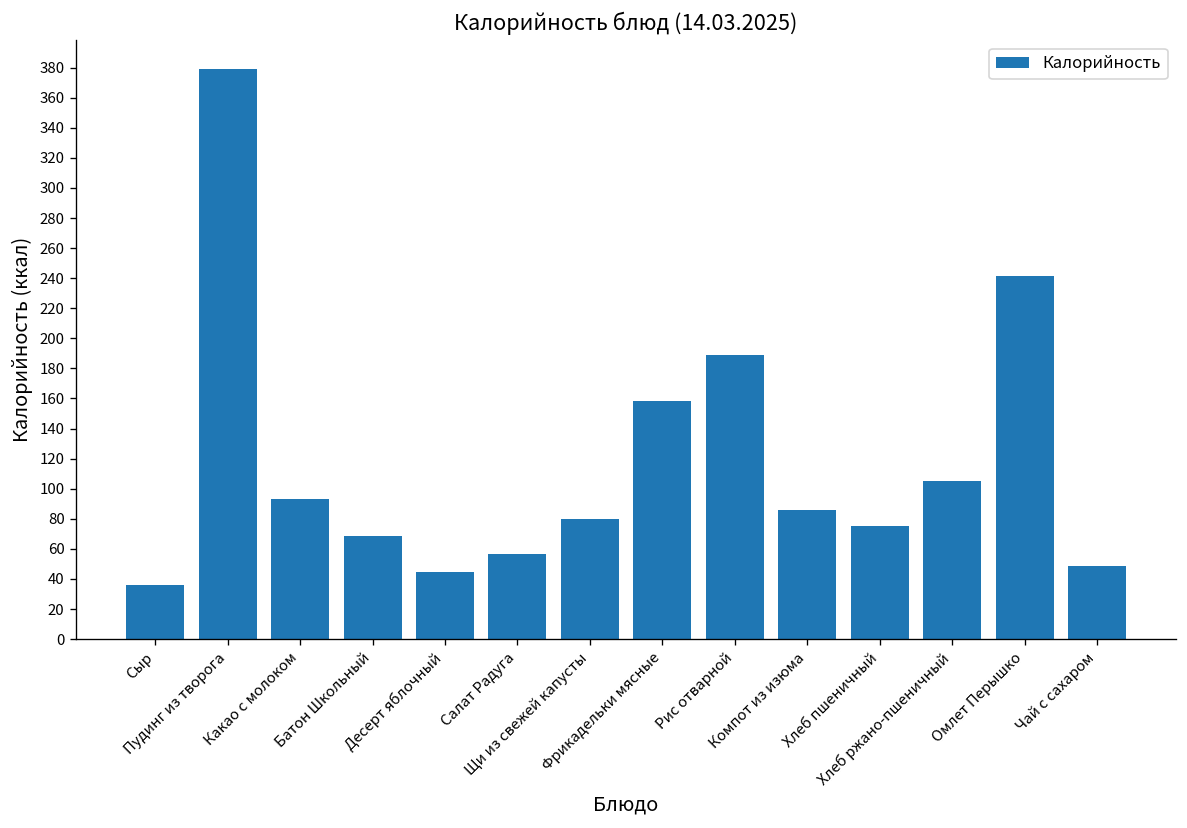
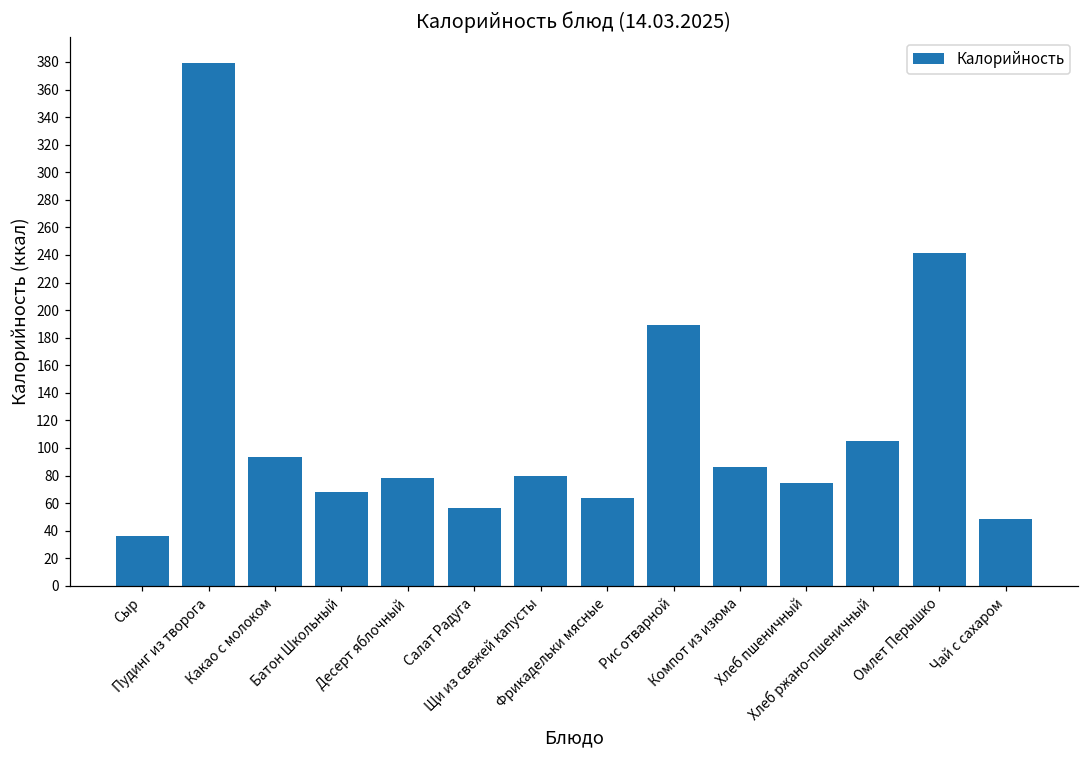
  {
    "Сыр": 36,
    "Пудинг из творога": 379,
    "Какао с молоком": 93,
    "Батон Школьный": 68,
-   "Десерт яблочный": 44,
+   "Десерт яблочный": 78,
    "Салат Радуга": 57,
    "Щи из свежей капусты": 80,
-   "Фрикадельки мясные": 158,
+   "Фрикадельки мясные": 64,
    "Рис отварной": 189,
    "Компот из изюма": 86,
    "Хлеб пшеничный": 75,
    "Хлеб ржано-пшеничный": 105,
    "Омлет Перышко": 241,
    "Чай с сахаром": 49
  }
